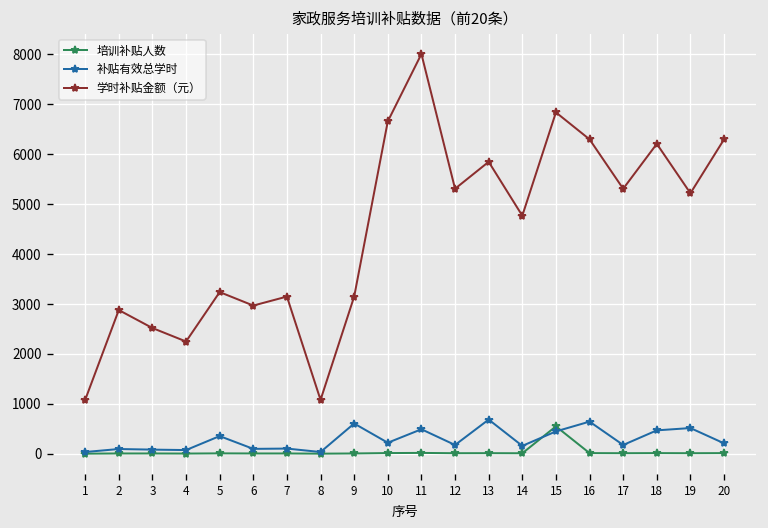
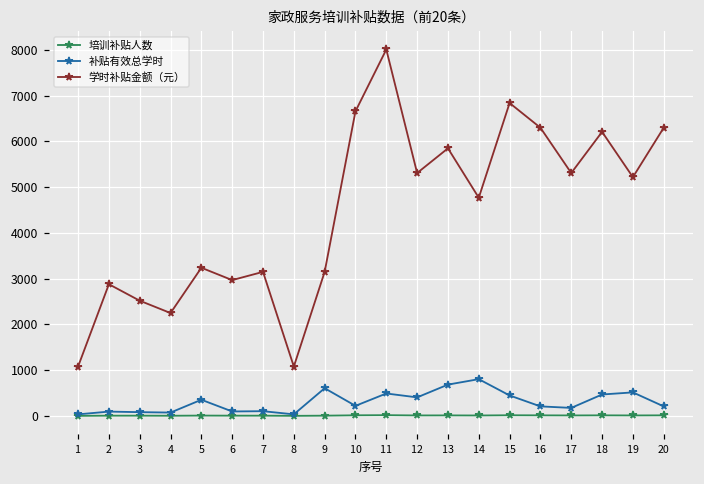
  {
    "培训补贴人数": {
      "2": 0,
      "3": 0,
      "4": 0,
      "5": 0,
      "6": 0,
      "7": 0,
      "9": 0,
      "10": 0,
      "11": 0,
      "12": 0,
      "13": 0,
      "14": 0,
-     "15": 600,
+     "15": 0,
      "16": 0,
      "17": 0,
      "18": 0,
      "19": 0,
      "20": 0
    },
    "补贴有效总学时": {
      "2": 100,
      "3": 100,
      "4": 100,
      "5": 400,
      "6": 100,
      "7": 100,
      "9": 600,
      "10": 200,
      "11": 500,
-     "12": 200,
+     "12": 400,
      "13": 700,
-     "14": 200,
+     "14": 800,
      "15": 400,
-     "16": 600,
+     "16": 200,
      "17": 200,
      "18": 500,
      "19": 500,
      "20": 200
    },
    "学时补贴金额（元）": {
      "1": 1100,
      "2": 2900,
      "3": 2500,
      "4": 2300,
      "5": 3200,
      "6": 3000,
      "7": 3200,
      "8": 1100,
      "9": 3200,
      "10": 6700,
      "11": 8000,
      "12": 5300,
      "13": 5900,
      "14": 4800,
      "15": 6800,
      "16": 6300,
      "17": 5300,
      "18": 6200,
      "19": 5200,
      "20": 6300
    }
  }
